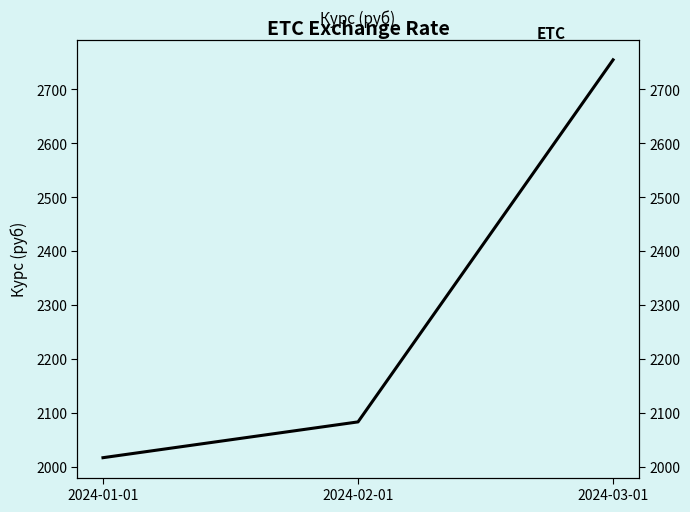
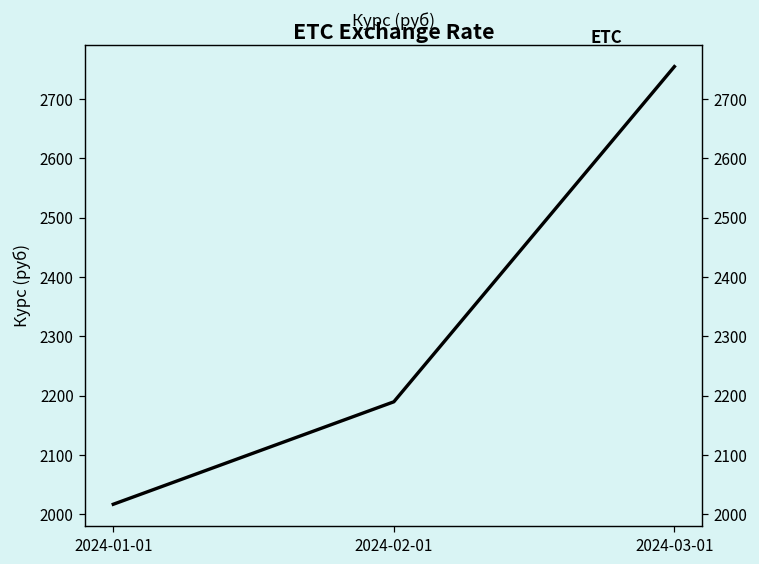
  {
    "2024-01-01": 2020,
-   "2024-02-01": 2080,
+   "2024-02-01": 2190,
    "2024-03-01": 2750
  }
